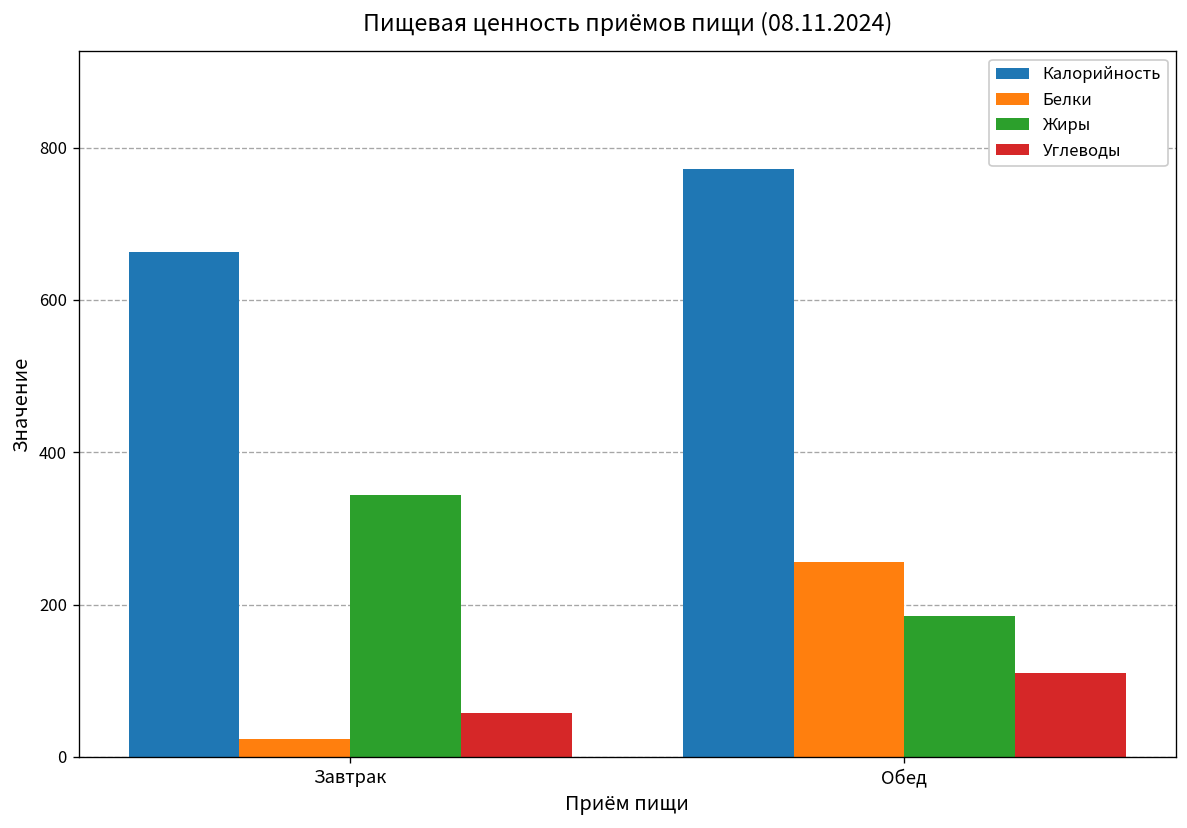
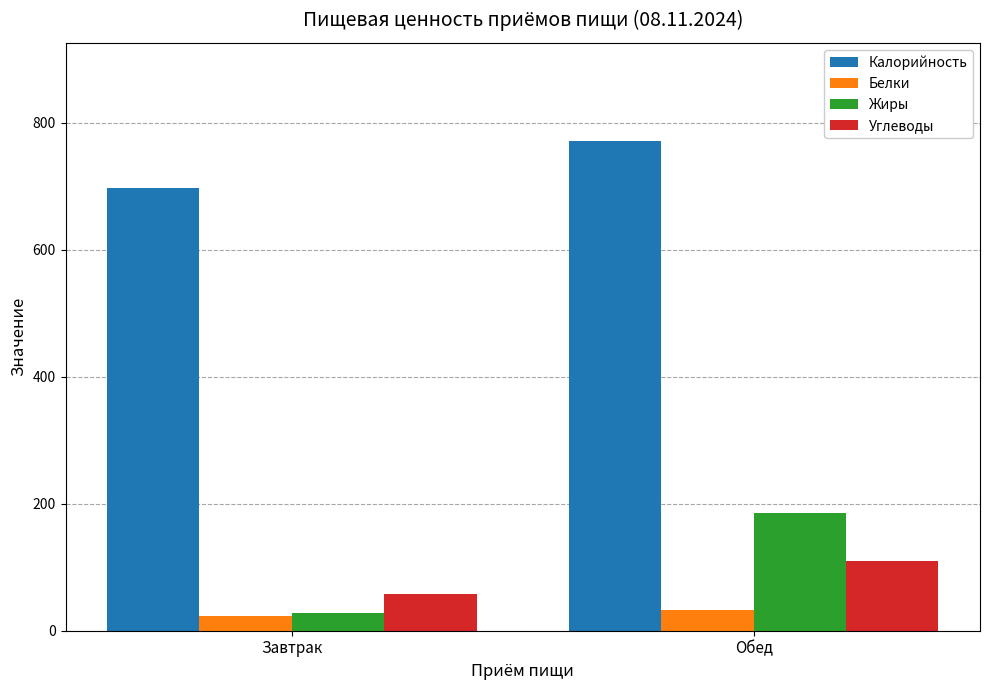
  {
    "Калорийность": {
-     "Завтрак": 660,
+     "Завтрак": 700,
      "Обед": 770
    },
    "Белки": {
      "Завтрак": 20,
-     "Обед": 260
+     "Обед": 30
    },
    "Жиры": {
-     "Завтрак": 340,
+     "Завтрак": 30,
      "Обед": 190
    },
    "Углеводы": {
      "Завтрак": 60,
      "Обед": 110
    }
  }
